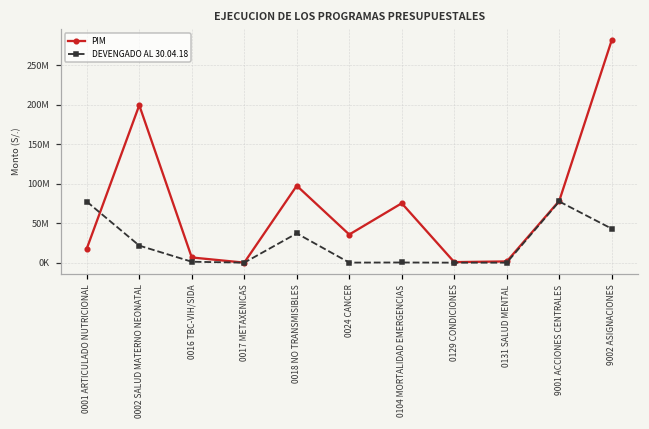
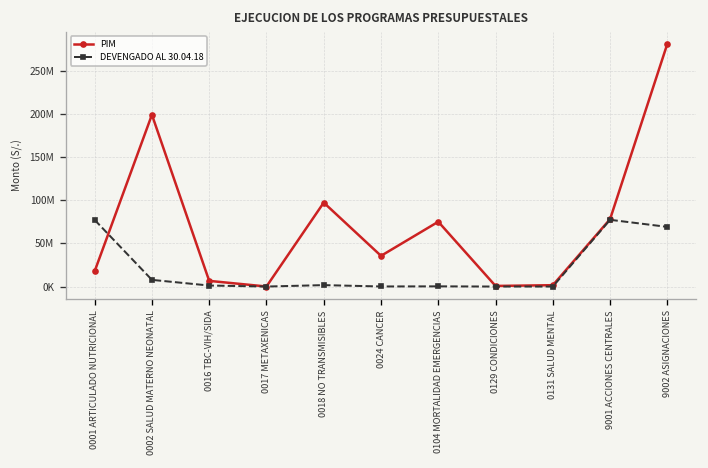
  {
    "PIM": {
      "0001 ARTICULADO NUTRICIONAL": 20000000,
      "0002 SALUD MATERNO NEONATAL": 200000000,
      "0016 TBC-VIH/SIDA": 10000000,
      "0018 NO TRANSMISIBLES": 100000000,
      "0024 CANCER": 40000000,
      "0104 MORTALIDAD EMERGENCIAS": 80000000,
      "9002 ASIGNACIONES": 280000000
    },
    "DEVENGADO AL 30.04.18": {
      "0001 ARTICULADO NUTRICIONAL": 80000000,
-     "0002 SALUD MATERNO NEONATAL": 20000000,
+     "0002 SALUD MATERNO NEONATAL": 10000000,
      "0016 TBC-VIH/SIDA": 0,
-     "0018 NO TRANSMISIBLES": 40000000,
+     "0018 NO TRANSMISIBLES": 0,
      "0024 CANCER": 0,
      "0104 MORTALIDAD EMERGENCIAS": 0,
-     "9002 ASIGNACIONES": 40000000
+     "9002 ASIGNACIONES": 70000000
    }
  }
